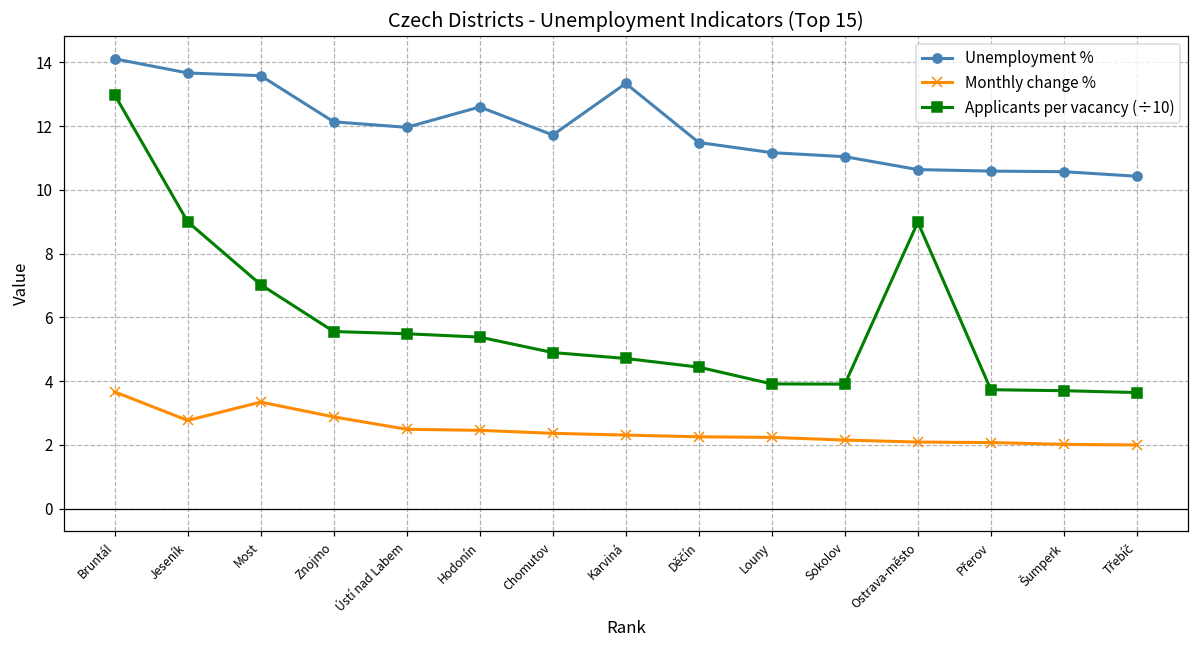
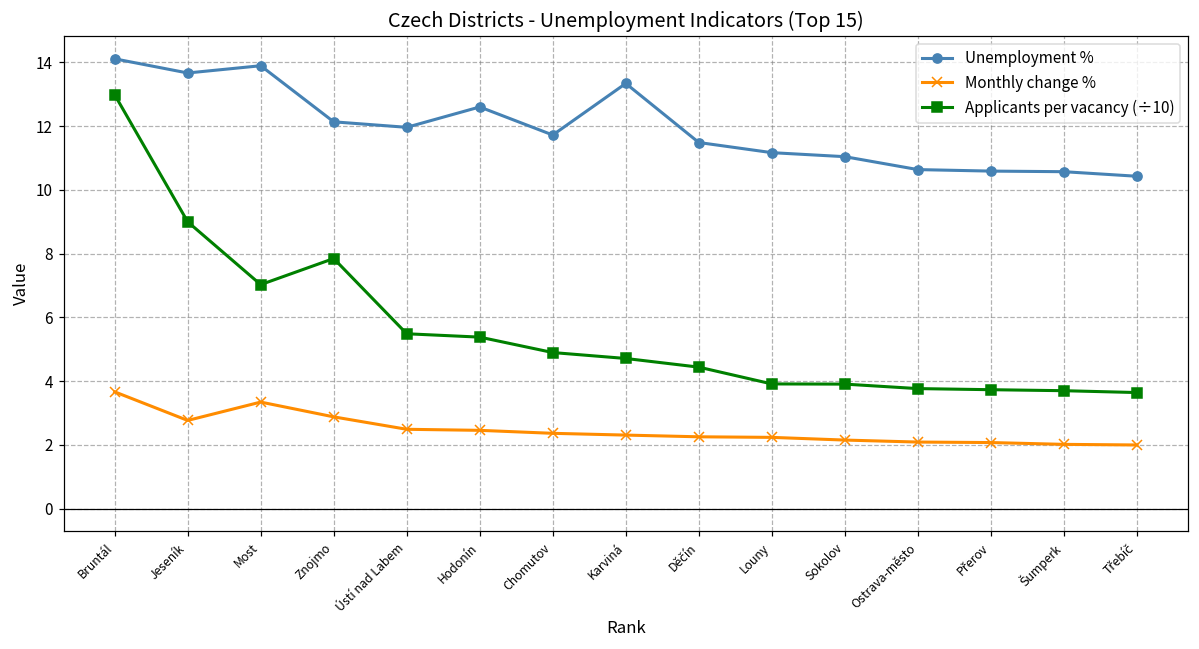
  {
    "Unemployment %": {
      "Bruntál": 14.1,
      "Jeseník": 13.7,
-     "Most": 13.6,
+     "Most": 13.9,
      "Znojmo": 12.1,
      "Ústí nad Labem": 12.0,
      "Hodonín": 12.6,
      "Chomutov": 11.7,
      "Karviná": 13.3,
      "Děčín": 11.5,
      "Louny": 11.2,
      "Sokolov": 11.0,
      "Ostrava-město": 10.6,
      "Přerov": 10.6,
      "Šumperk": 10.6,
      "Třebíč": 10.4
    },
    "Monthly change %": {
      "Bruntál": 3.7,
      "Jeseník": 2.8,
      "Most": 3.3,
      "Znojmo": 2.9,
      "Ústí nad Labem": 2.5,
      "Hodonín": 2.5,
      "Chomutov": 2.4,
      "Karviná": 2.3,
      "Děčín": 2.3,
      "Louny": 2.2,
      "Sokolov": 2.2,
      "Ostrava-město": 2.1,
      "Přerov": 2.1,
      "Šumperk": 2.0,
      "Třebíč": 2.0
    },
    "Applicants per vacancy (÷10)": {
      "Bruntál": 13.0,
      "Jeseník": 9.0,
      "Most": 7.0,
-     "Znojmo": 5.6,
+     "Znojmo": 7.8,
      "Ústí nad Labem": 5.5,
      "Hodonín": 5.4,
      "Chomutov": 4.9,
      "Karviná": 4.7,
      "Děčín": 4.4,
      "Louny": 3.9,
      "Sokolov": 3.9,
-     "Ostrava-město": 9.0,
+     "Ostrava-město": 3.8,
      "Přerov": 3.7,
      "Šumperk": 3.7,
      "Třebíč": 3.6
    }
  }
